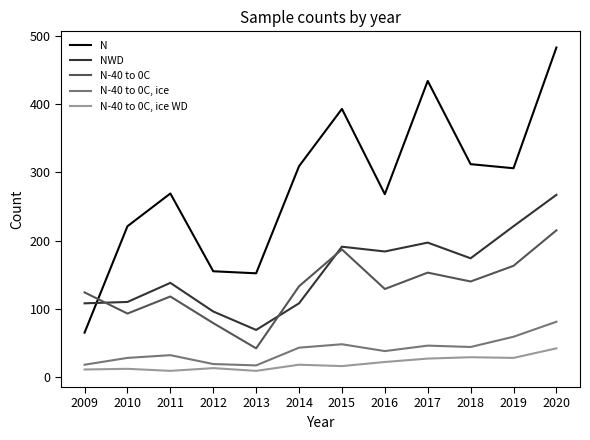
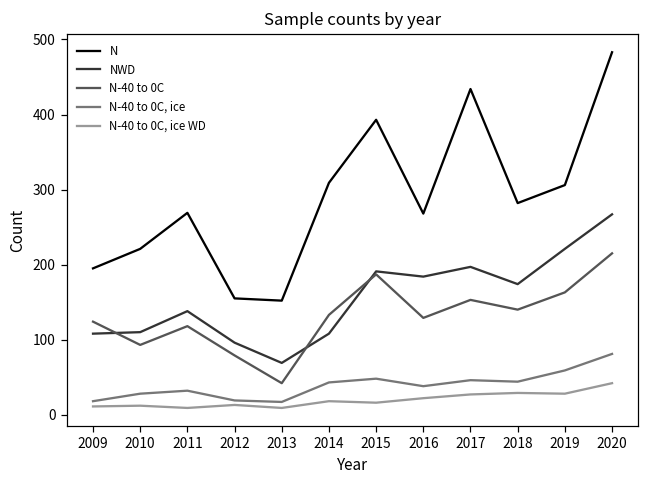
  {
    "N": {
-     "2009": 70,
+     "2009": 200,
      "2010": 220,
      "2011": 270,
      "2012": 160,
      "2013": 150,
      "2014": 310,
      "2015": 390,
      "2016": 270,
      "2017": 430,
-     "2018": 310,
+     "2018": 280,
      "2019": 310,
      "2020": 480
    }
  }
